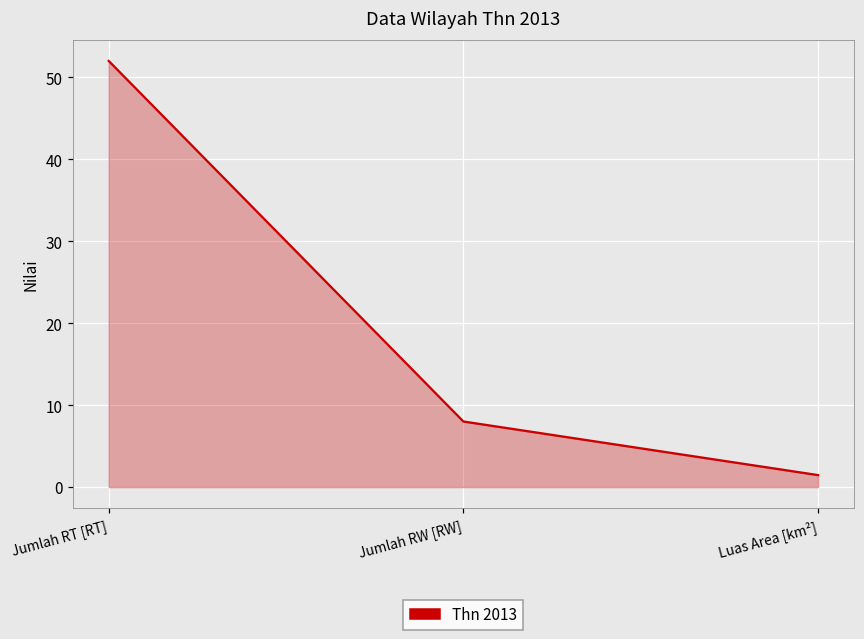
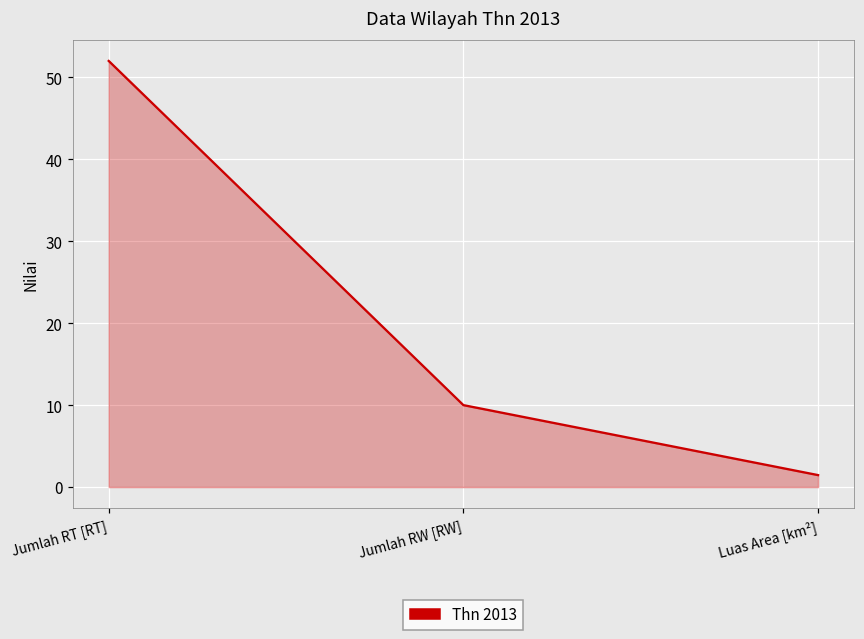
  {
    "Jumlah RT [RT]": 52,
-   "Jumlah RW [RW]": 8,
+   "Jumlah RW [RW]": 10,
    "Luas Area [km²]": 1
  }
